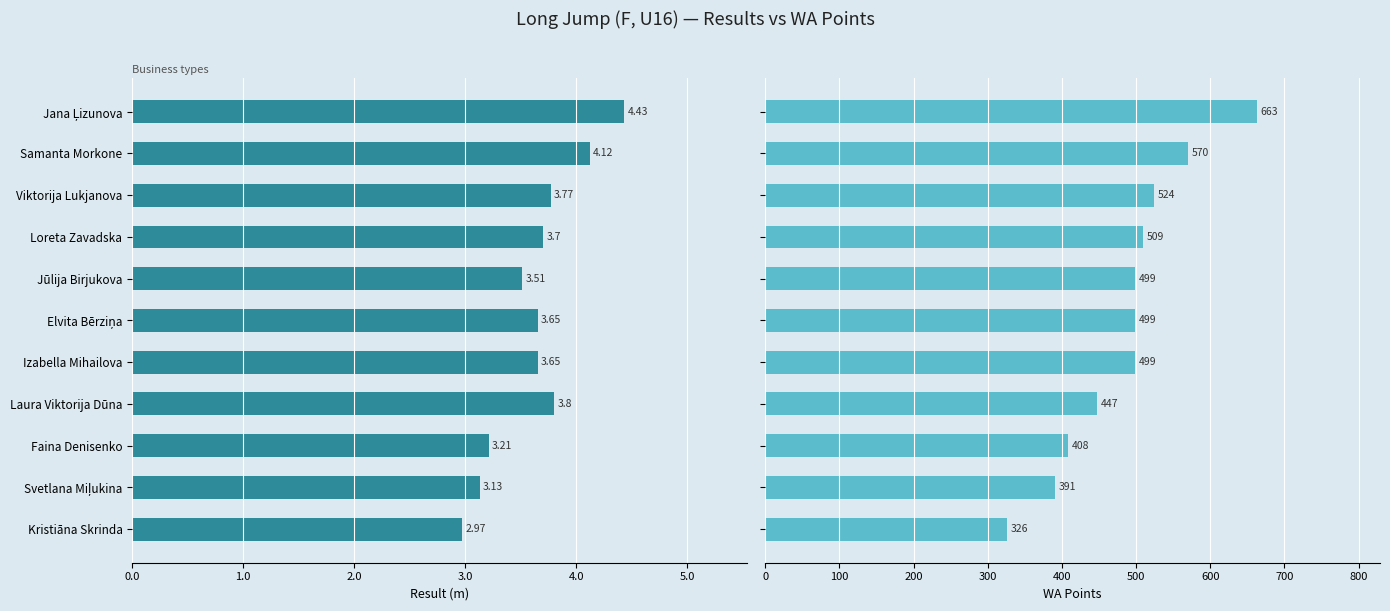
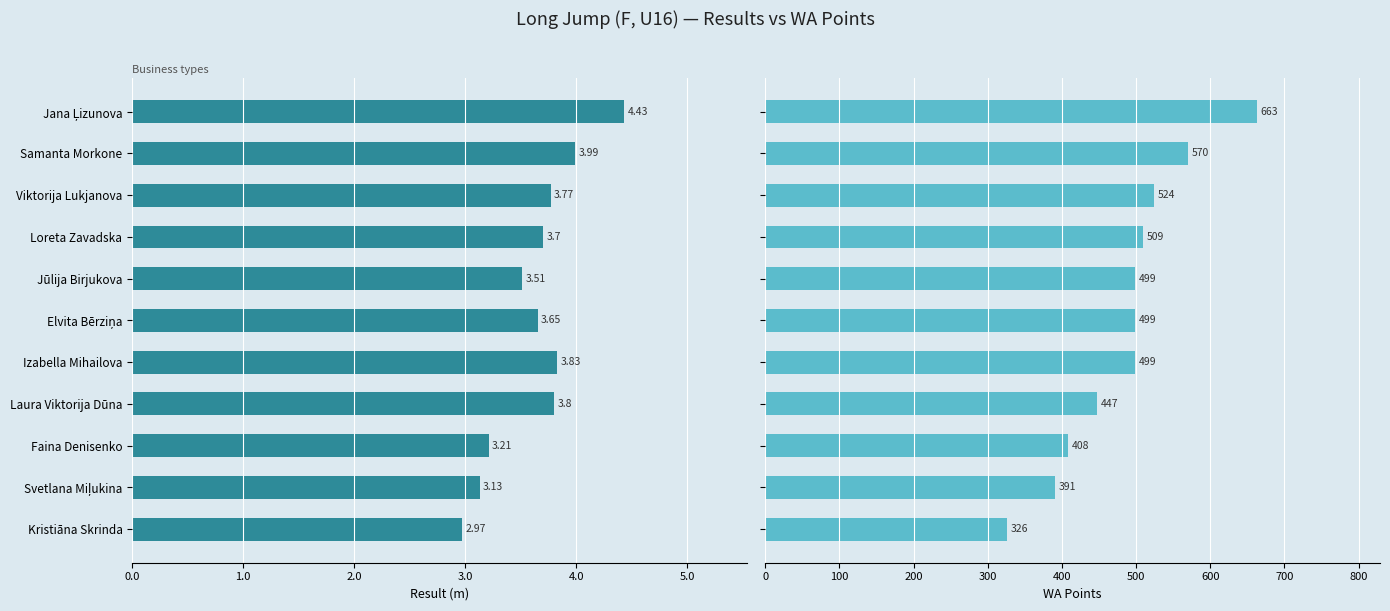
  {
    "Business types": {
      "Jana Ļizunova": 4.43,
-     "Samanta Morkone": 4.12,
+     "Samanta Morkone": 3.99,
      "Viktorija Lukjanova": 3.77,
      "Loreta Zavadska": 3.7,
      "Jūlija Birjukova": 3.51,
      "Elvita Bērziņa": 3.65,
-     "Izabella Mihailova": 3.65,
+     "Izabella Mihailova": 3.83,
      "Laura Viktorija Dūna": 3.8,
      "Faina Denisenko": 3.21,
      "Svetlana Miļukina": 3.13,
      "Kristiāna Skrinda": 2.97
    }
  }
